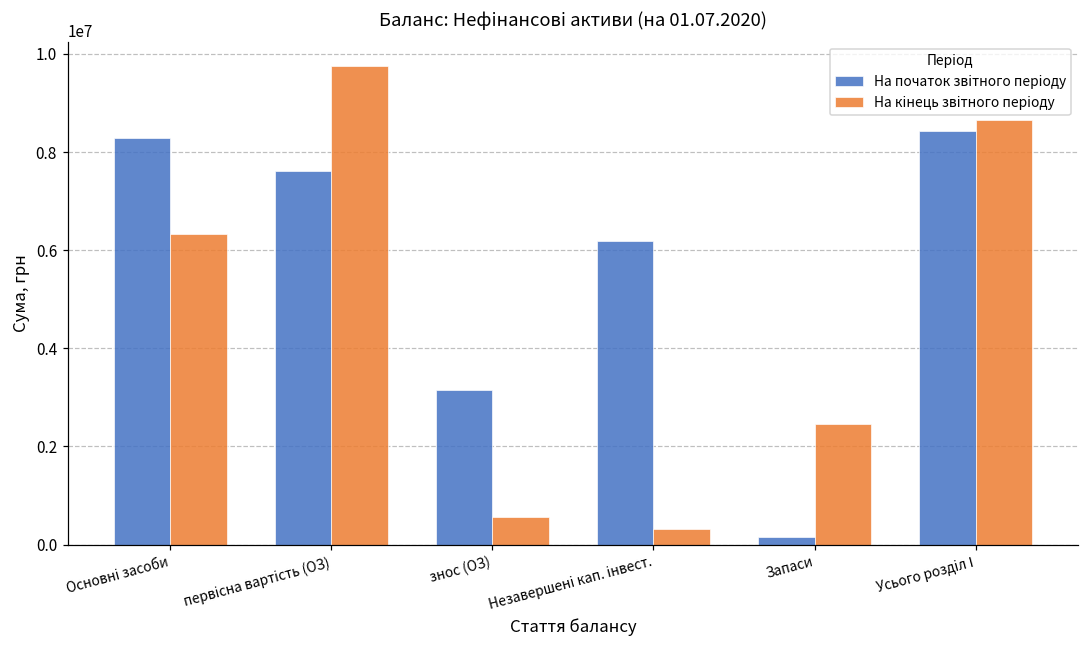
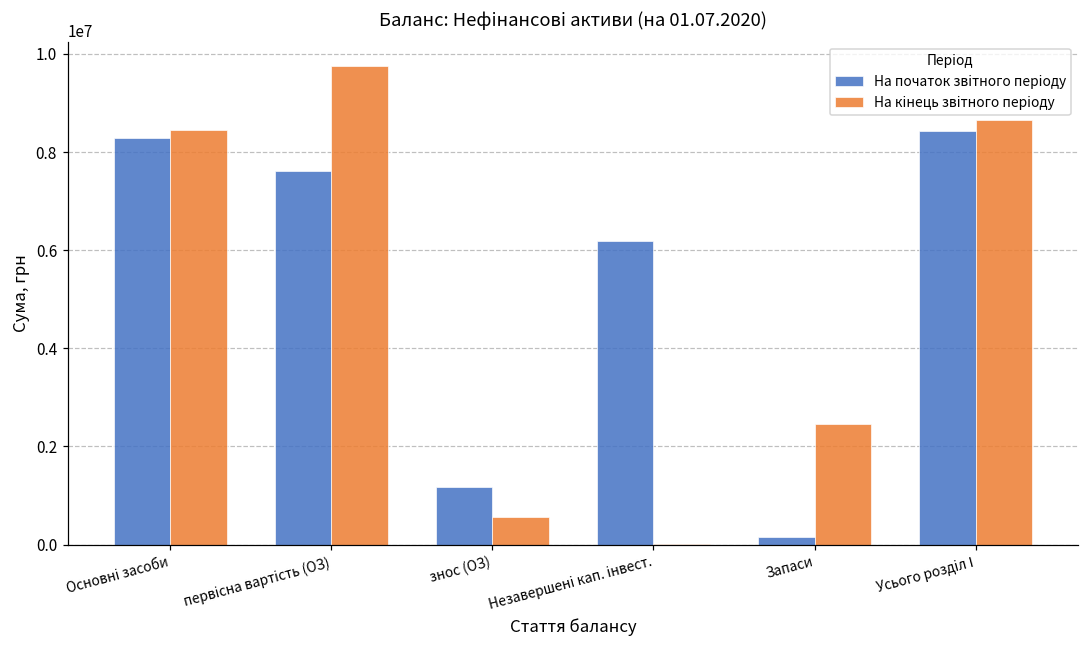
  {
    "На початок звітного періоду": {
      "Основні засоби": 8300000,
      "первісна вартість (ОЗ)": 7600000,
-     "знос (ОЗ)": 3100000,
+     "знос (ОЗ)": 1200000,
      "Незавершені кап. інвест.": 6200000,
      "Запаси": 100000,
      "Усього розділ І": 8400000
    },
    "На кінець звітного періоду": {
-     "Основні засоби": 6300000,
+     "Основні засоби": 8500000,
      "первісна вартість (ОЗ)": 9800000,
      "знос (ОЗ)": 600000,
-     "Незавершені кап. інвест.": 300000,
+     "Незавершені кап. інвест.": 0,
      "Запаси": 2400000,
      "Усього розділ І": 8600000
    }
  }
